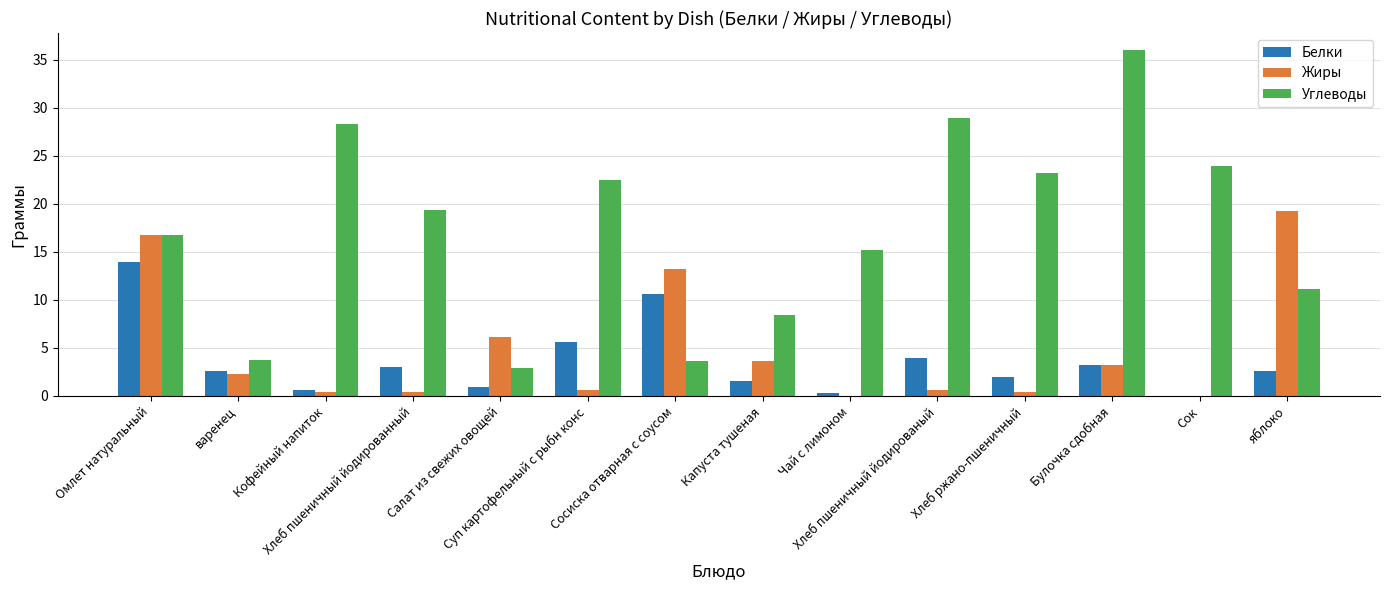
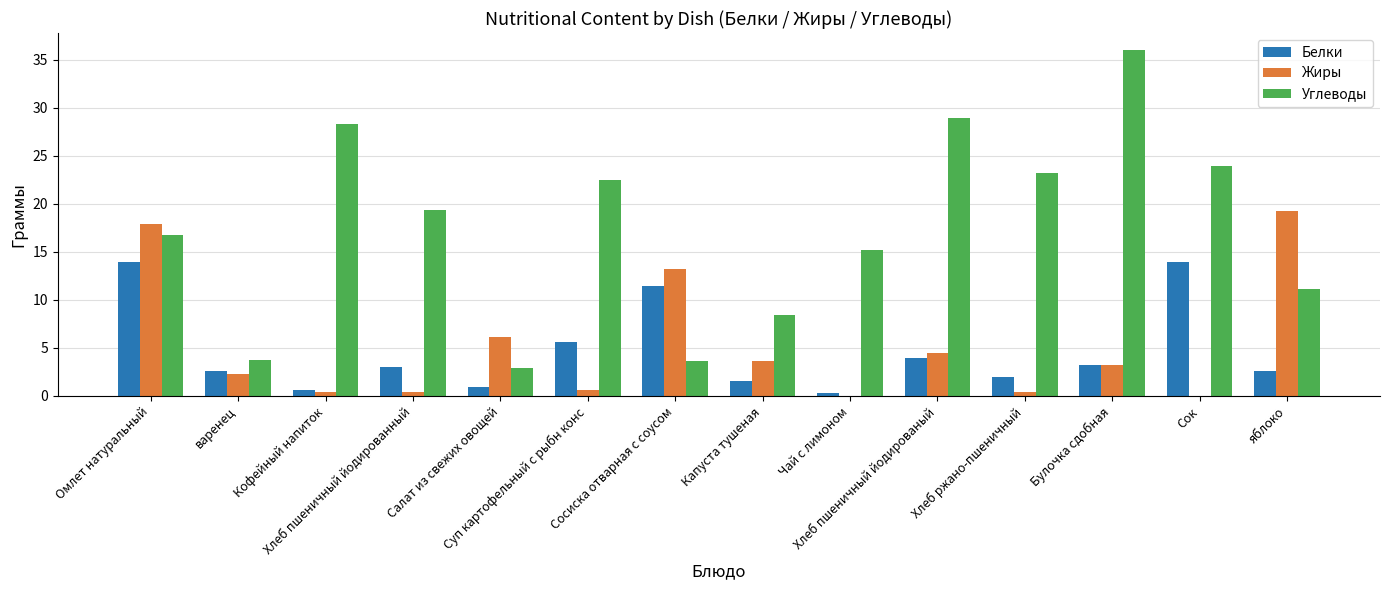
  {
    "Белки": {
      "Омлет натуральный": 14,
      "варенец": 3,
      "Кофейный напиток": 1,
      "Хлеб пшеничный йодированный": 3,
      "Салат из свежих овощей": 1,
      "Суп картофельный с рыбн конс": 6,
-     "Сосиска отварная с соусом": 11,
+     "Сосиска отварная с соусом": 12,
      "Капуста тушеная": 2,
      "Чай с лимоном": 0,
      "Хлеб пшеничный йодированый": 4,
      "Хлеб ржано-пшеничный": 2,
      "Булочка сдобная": 3,
-     "Сок": 0,
+     "Сок": 14,
      "яблоко": 3
    },
    "Жиры": {
-     "Омлет натуральный": 17,
+     "Омлет натуральный": 18,
      "варенец": 2,
      "Кофейный напиток": 0,
      "Хлеб пшеничный йодированный": 0,
      "Салат из свежих овощей": 6,
      "Суп картофельный с рыбн конс": 1,
      "Сосиска отварная с соусом": 13,
      "Капуста тушеная": 4,
      "Чай с лимоном": 0,
-     "Хлеб пшеничный йодированый": 1,
+     "Хлеб пшеничный йодированый": 5,
      "Хлеб ржано-пшеничный": 0,
      "Булочка сдобная": 3,
      "Сок": 0,
      "яблоко": 19
    },
    "Углеводы": {
      "Омлет натуральный": 17,
      "варенец": 4,
      "Кофейный напиток": 28,
      "Хлеб пшеничный йодированный": 19,
      "Салат из свежих овощей": 3,
      "Суп картофельный с рыбн конс": 23,
      "Сосиска отварная с соусом": 4,
      "Капуста тушеная": 8,
      "Чай с лимоном": 15,
      "Хлеб пшеничный йодированый": 29,
      "Хлеб ржано-пшеничный": 23,
      "Булочка сдобная": 36,
      "Сок": 24,
      "яблоко": 11
    }
  }
